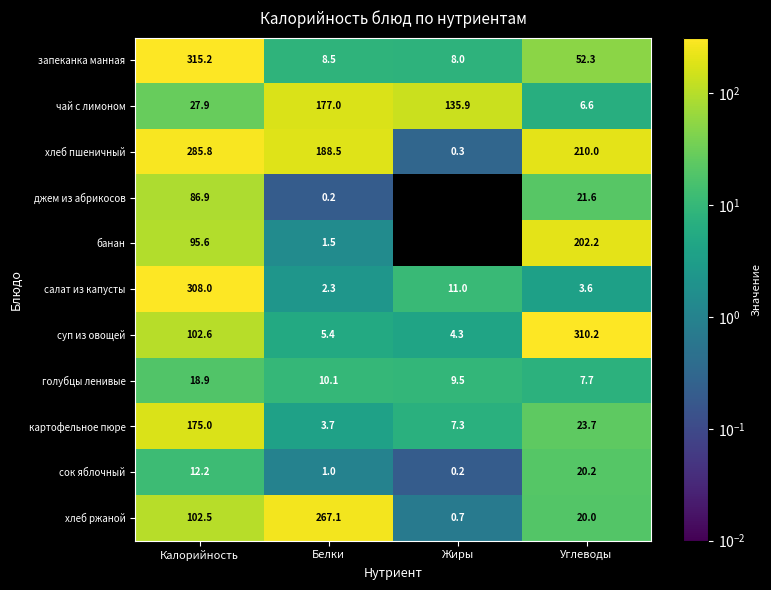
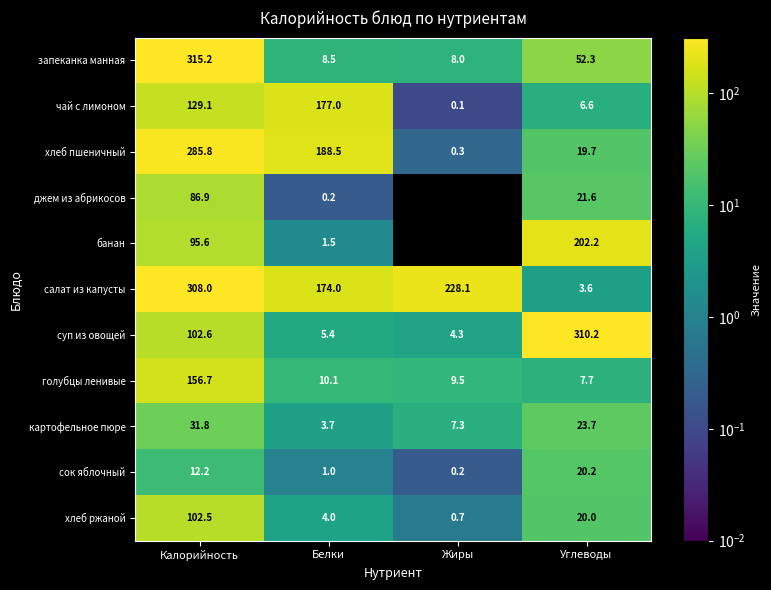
  {
    "запеканка манная": {
      "Калорийность": 315.2,
      "Белки": 8.5,
      "Жиры": 8.0,
      "Углеводы": 52.3
    },
    "чай с лимоном": {
-     "Калорийность": 27.9,
+     "Калорийность": 129.1,
      "Белки": 177.0,
-     "Жиры": 135.9,
+     "Жиры": 0.1,
      "Углеводы": 6.6
    },
    "хлеб пшеничный": {
      "Калорийность": 285.8,
      "Белки": 188.5,
      "Жиры": 0.3,
-     "Углеводы": 210.0
+     "Углеводы": 19.7
    },
    "джем из абрикосов": {
      "Калорийность": 86.9,
      "Белки": 0.2,
      "Углеводы": 21.6
    },
    "банан": {
      "Калорийность": 95.6,
      "Белки": 1.5,
      "Углеводы": 202.2
    },
    "салат из капусты": {
      "Калорийность": 308.0,
-     "Белки": 2.3,
-     "Жиры": 11.0,
+     "Белки": 174.0,
+     "Жиры": 228.1,
      "Углеводы": 3.6
    },
    "суп из овощей": {
      "Калорийность": 102.6,
      "Белки": 5.4,
      "Жиры": 4.3,
      "Углеводы": 310.2
    },
    "голубцы ленивые": {
-     "Калорийность": 18.9,
+     "Калорийность": 156.7,
      "Белки": 10.1,
      "Жиры": 9.5,
      "Углеводы": 7.7
    },
    "картофельное пюре": {
-     "Калорийность": 175.0,
+     "Калорийность": 31.8,
      "Белки": 3.7,
      "Жиры": 7.3,
      "Углеводы": 23.7
    },
    "сок яблочный": {
      "Калорийность": 12.2,
      "Белки": 1.0,
      "Жиры": 0.2,
      "Углеводы": 20.2
    },
    "хлеб ржаной": {
      "Калорийность": 102.5,
-     "Белки": 267.1,
+     "Белки": 4.0,
      "Жиры": 0.7,
      "Углеводы": 20.0
    }
  }
